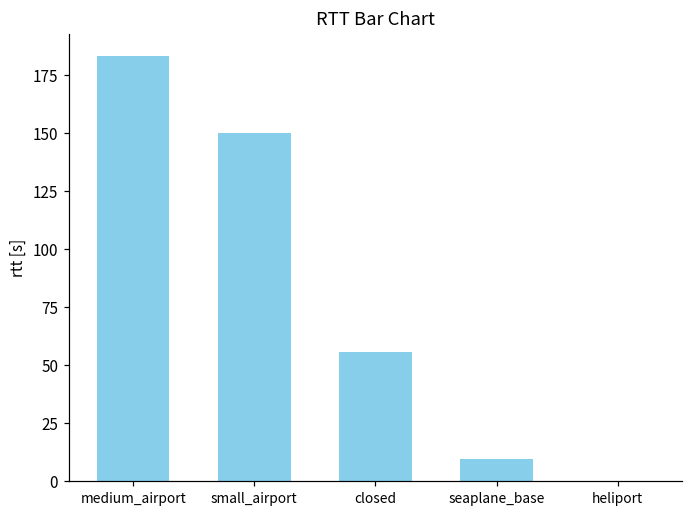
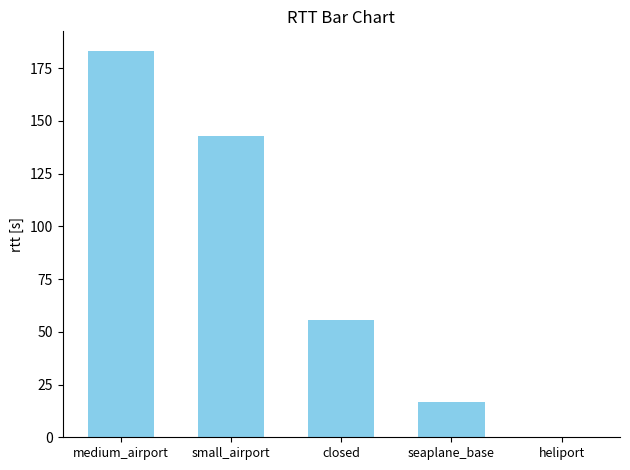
  {
    "medium_airport": 183,
-   "small_airport": 150,
+   "small_airport": 143,
    "closed": 55,
-   "seaplane_base": 10,
+   "seaplane_base": 17,
    "heliport": 0
  }
